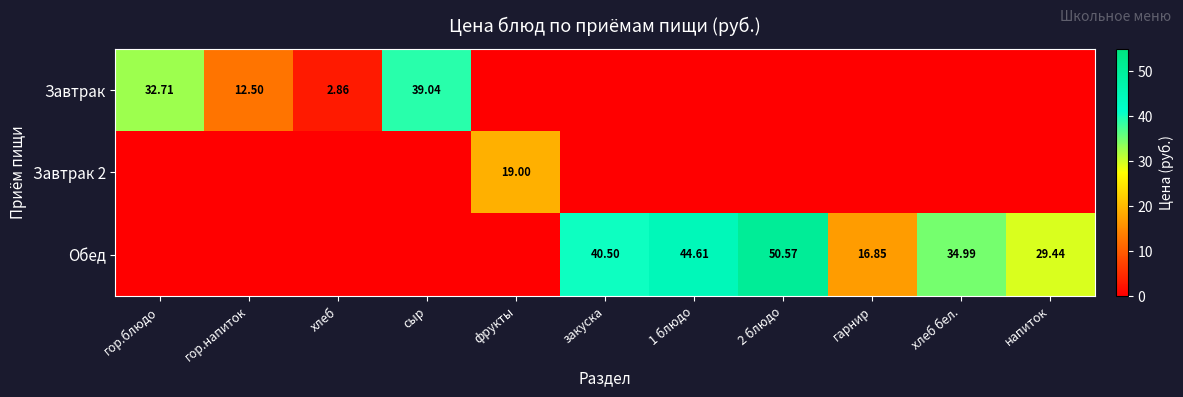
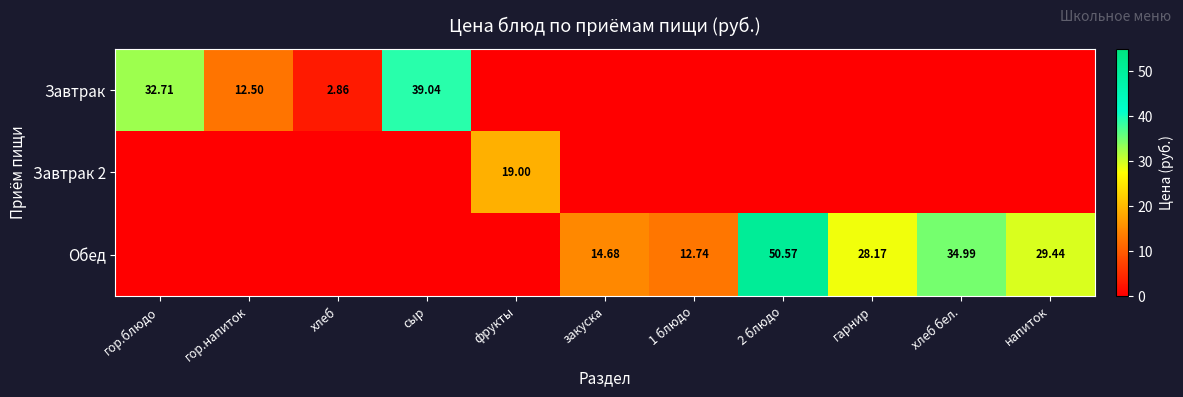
  {
    "Завтрак": {
      "гор.блюдо": 32.71,
      "гор.напиток": 12.50,
      "хлеб": 2.86,
      "сыр": 39.04
    },
    "Завтрак 2": {
      "фрукты": 19.00
    },
    "Обед": {
-     "закуска": 40.50,
-     "1 блюдо": 44.61,
+     "закуска": 14.68,
+     "1 блюдо": 12.74,
      "2 блюдо": 50.57,
-     "гарнир": 16.85,
+     "гарнир": 28.17,
      "хлеб бел.": 34.99,
      "напиток": 29.44
    }
  }
